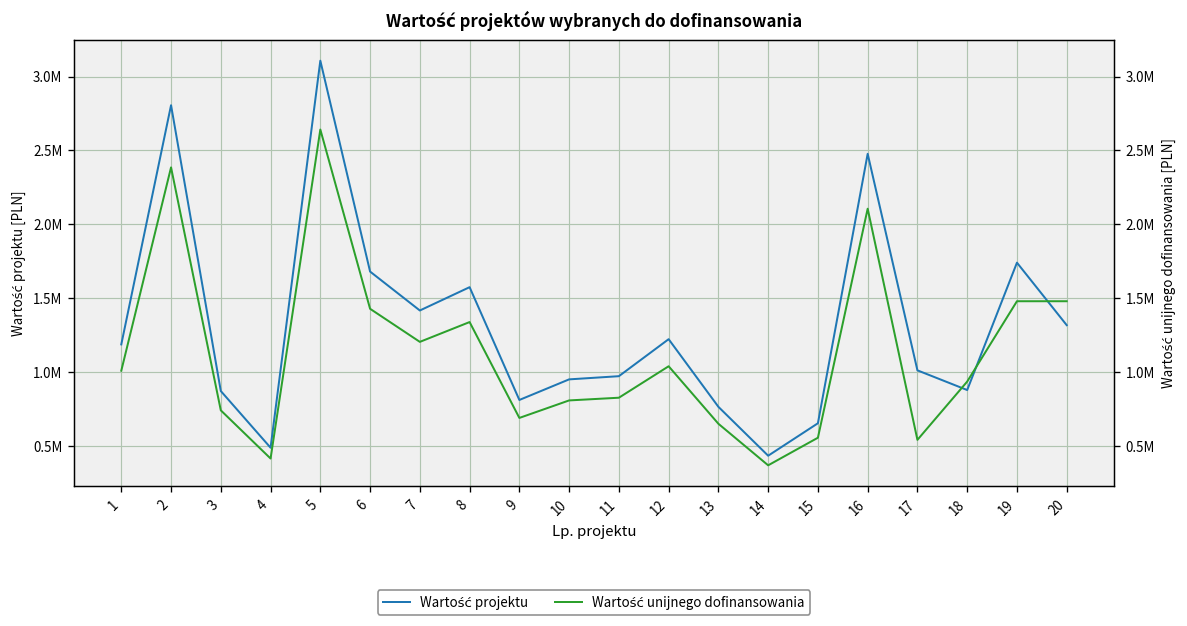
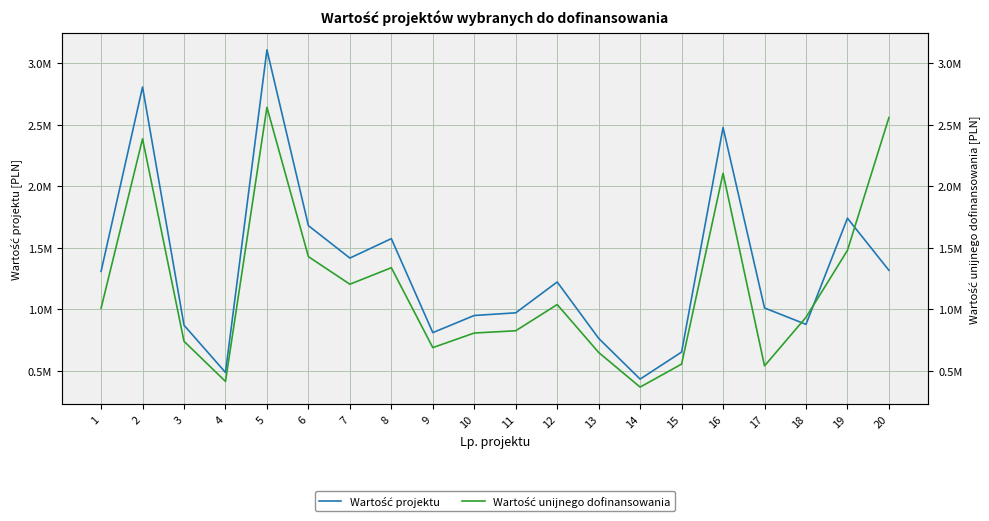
  {
    "Wartość projektu": {
-     "1": 1190000,
+     "1": 1310000,
      "2": 2810000,
      "3": 870000,
      "4": 490000,
      "5": 3110000,
      "6": 1680000,
      "7": 1420000,
      "8": 1570000,
      "9": 810000,
      "10": 950000,
      "11": 970000,
      "12": 1220000,
      "13": 760000,
      "14": 430000,
      "15": 650000,
      "16": 2480000,
      "17": 1010000,
      "18": 880000,
      "19": 1740000,
      "20": 1320000
    },
    "Wartość unijnego dofinansowania": {
      "1": 1010000,
      "2": 2390000,
      "3": 740000,
      "4": 410000,
      "5": 2640000,
      "6": 1430000,
      "7": 1200000,
      "8": 1340000,
      "9": 690000,
      "10": 810000,
      "11": 830000,
      "12": 1040000,
      "13": 650000,
      "14": 370000,
      "15": 560000,
      "16": 2110000,
      "17": 540000,
      "18": 940000,
      "19": 1480000,
-     "20": 1480000
+     "20": 2560000
    }
  }
